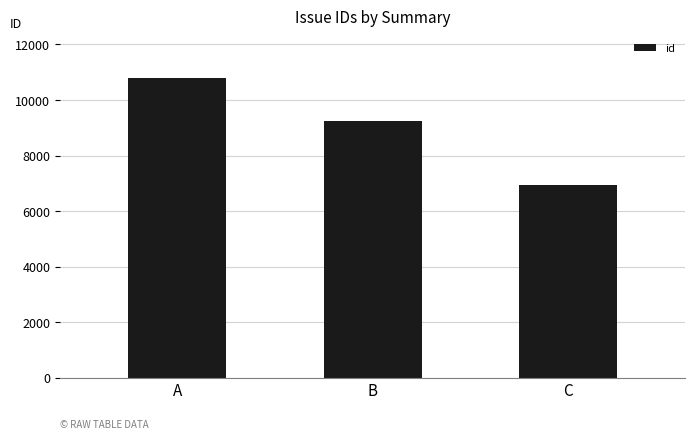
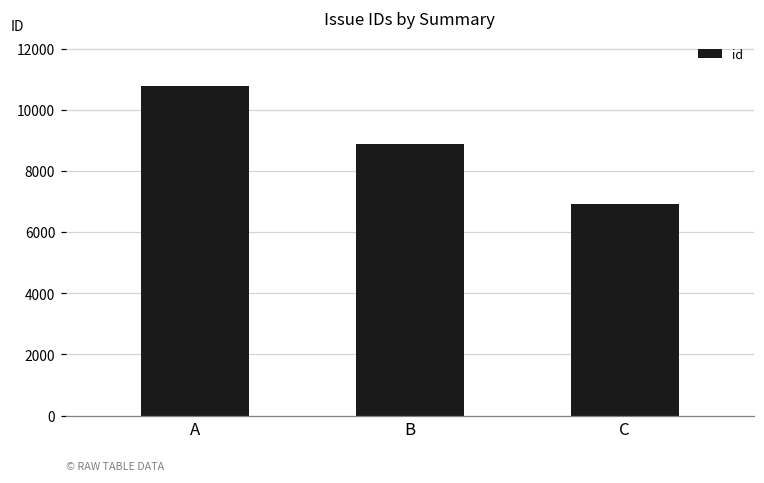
  {
    "A": 10800,
-   "B": 9200,
+   "B": 8900,
    "C": 6900
  }
